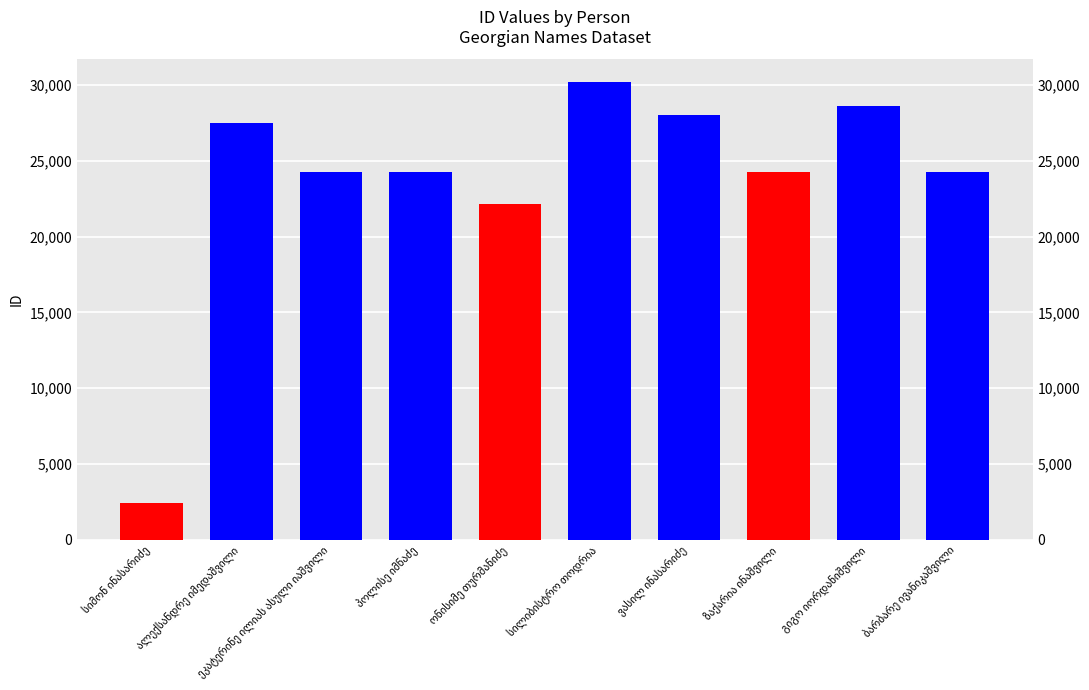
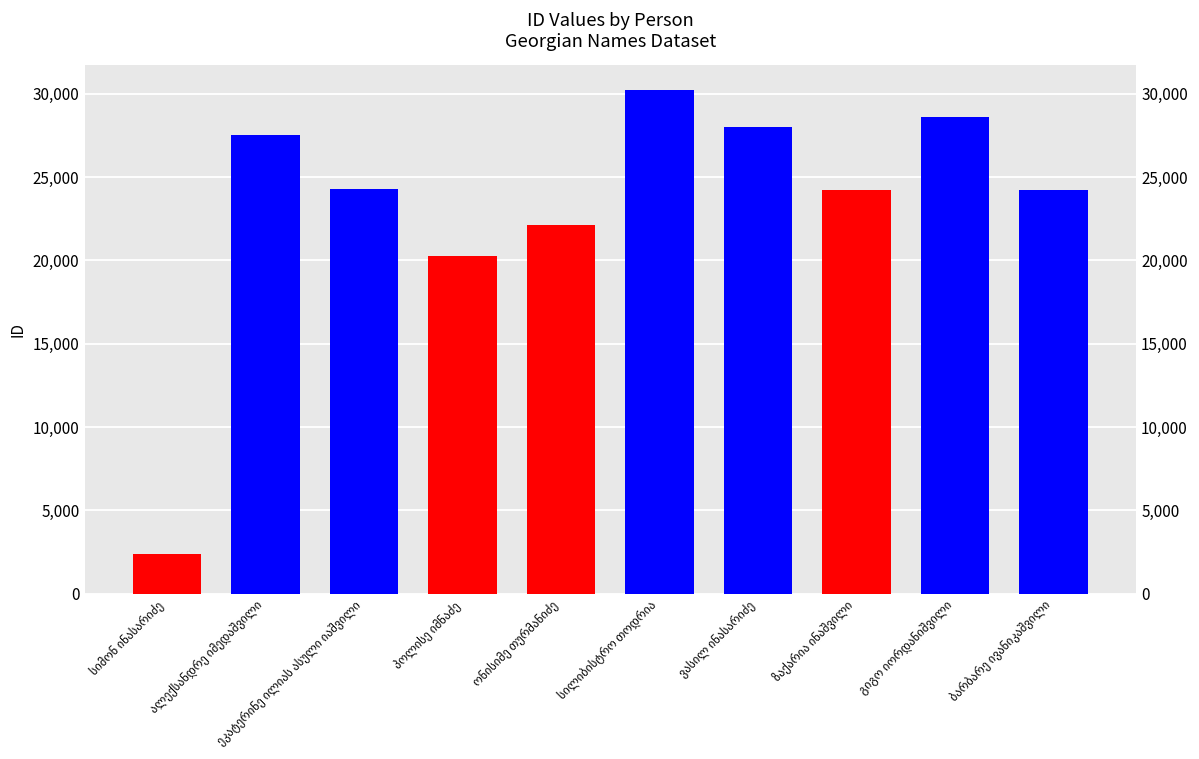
  {
    "სიმონ ინასარიძე": "2,400",
    "ალექსანდრე იმედაშვილი": "27,500",
    "ეკატერინე ილიას ასული იაშვილი": "24,300",
-   "პოლისე იმნაძე": "24,200",
+   "პოლისე იმნაძე": "20,300",
    "ონისიმე თურმანიძე": "22,100",
    "სილიბისტრო თოდრია": "30,200",
    "ვასილ ინასარიძე": "28,000",
    "ზაქარია ინაშვილი": "24,200",
    "გიგო იორდანიშვილი": "28,600",
    "ბარბარე ივანიკაშვილი": "24,200"
  }
